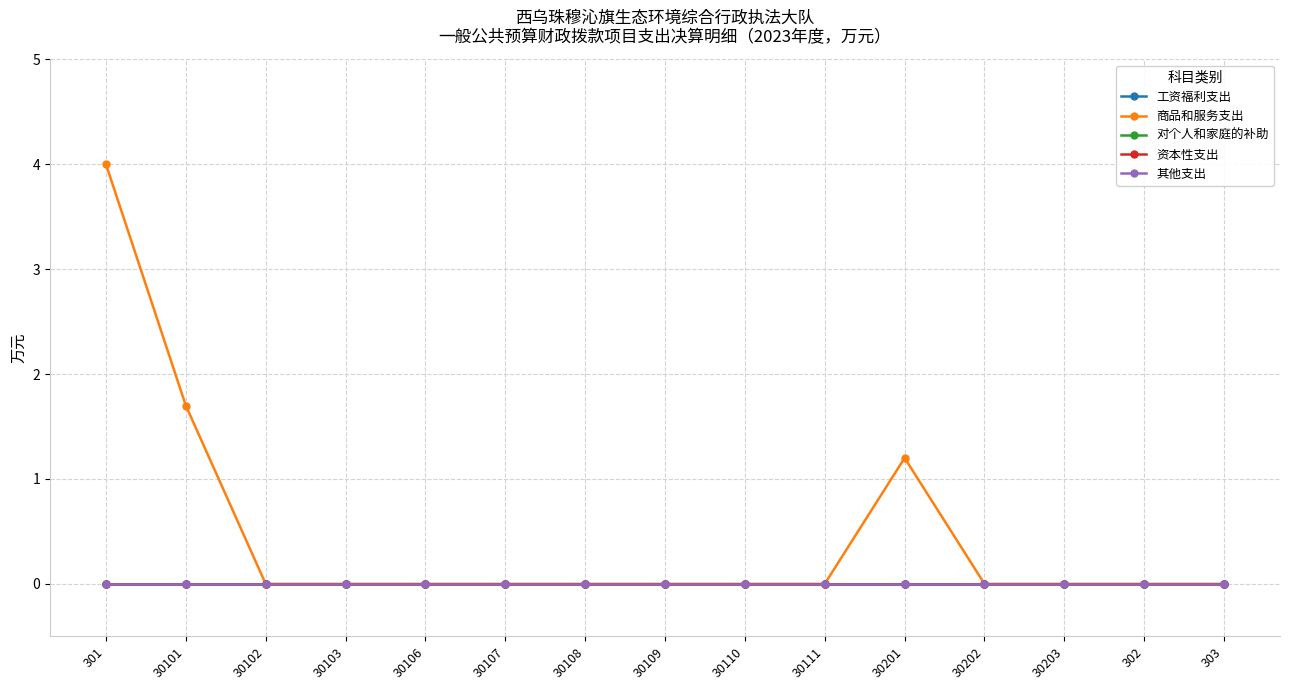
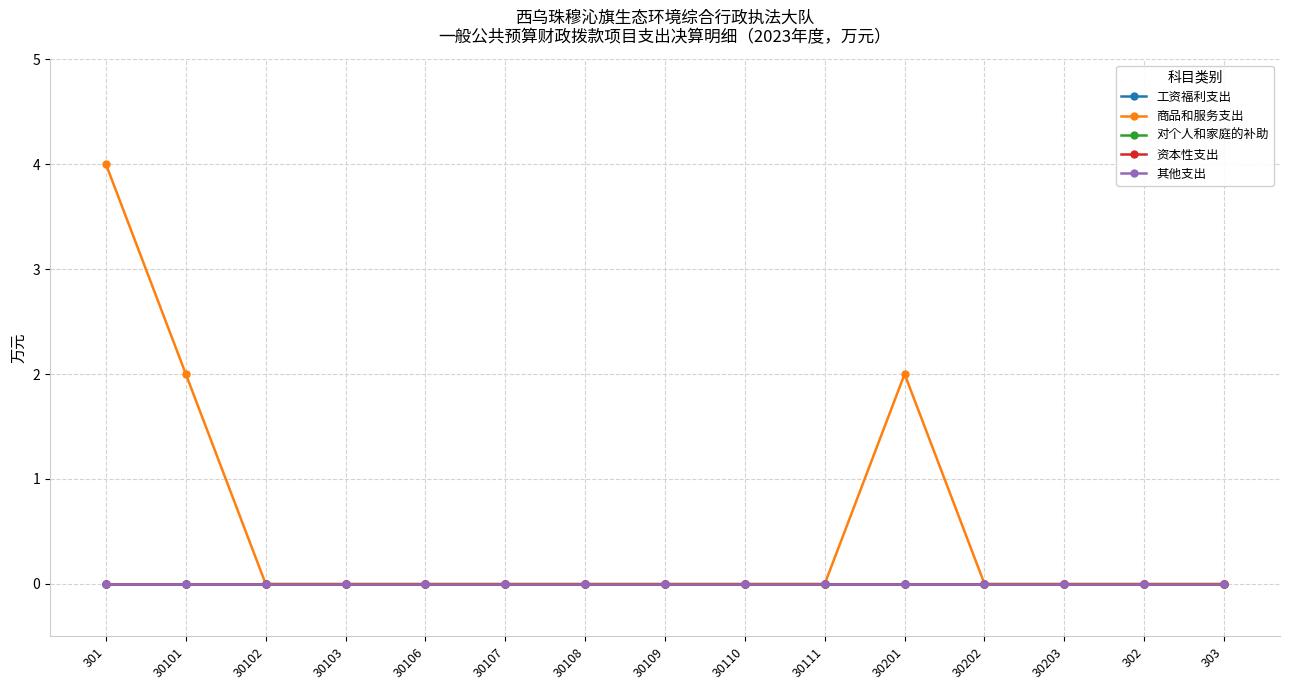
  {
    "其他支出": {
      "301": 0.0,
      "30101": 0.0,
      "30201": 0.0
    },
    "商品和服务支出": {
      "301": 4.0,
-     "30101": 1.7,
-     "30201": 1.2
+     "30101": 2.0,
+     "30201": 2.0
    }
  }
